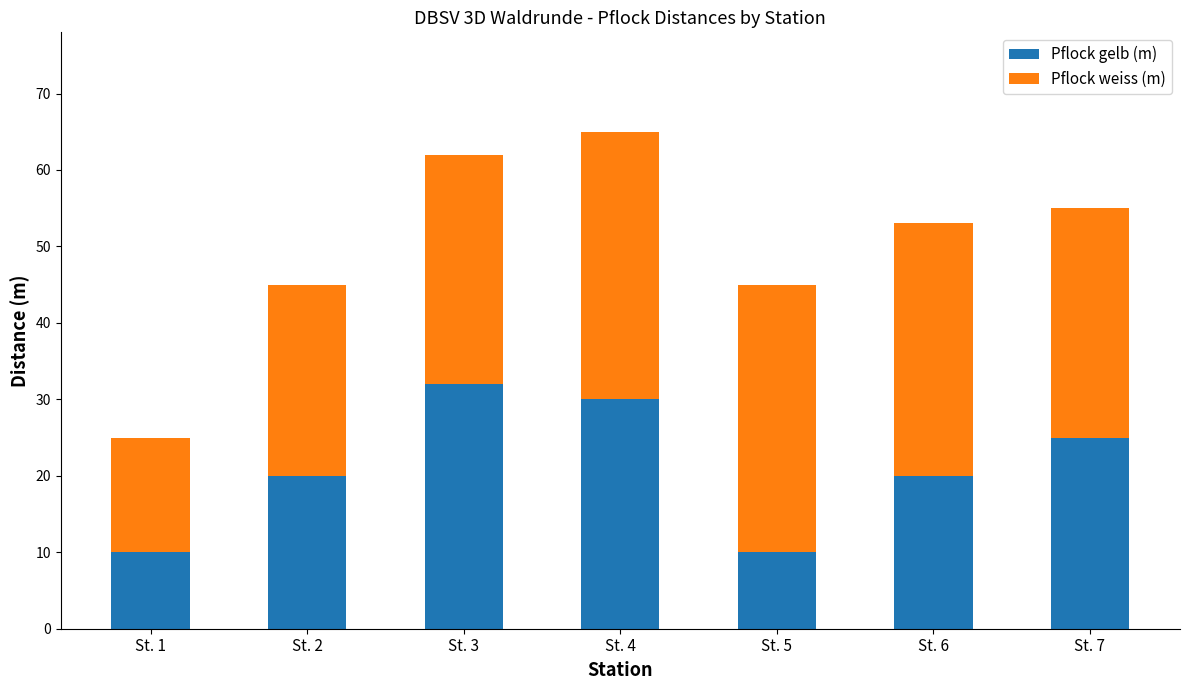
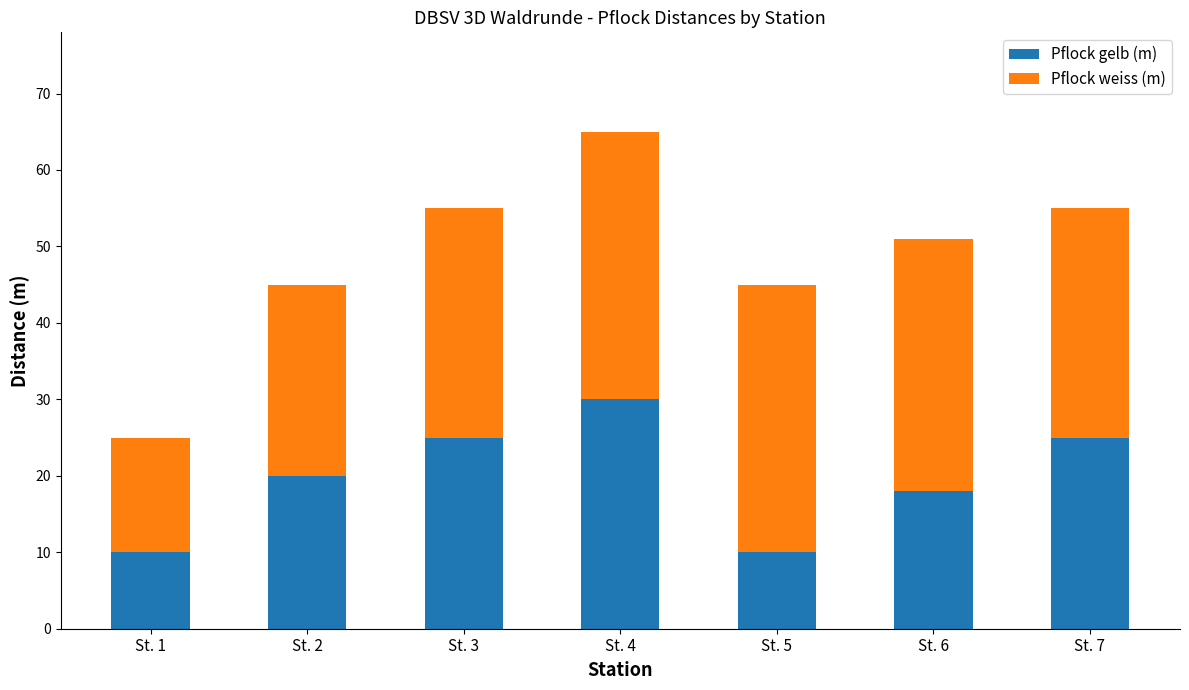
  {
    "Pflock gelb (m)": {
      "St. 1": 10,
      "St. 2": 20,
-     "St. 3": 32,
+     "St. 3": 25,
      "St. 4": 30,
      "St. 5": 10,
-     "St. 6": 20,
+     "St. 6": 18,
      "St. 7": 25
    },
    "Pflock weiss (m)": {
      "St. 1": 15,
      "St. 2": 25,
      "St. 3": 30,
      "St. 4": 35,
      "St. 5": 35,
      "St. 6": 33,
      "St. 7": 30
    }
  }
